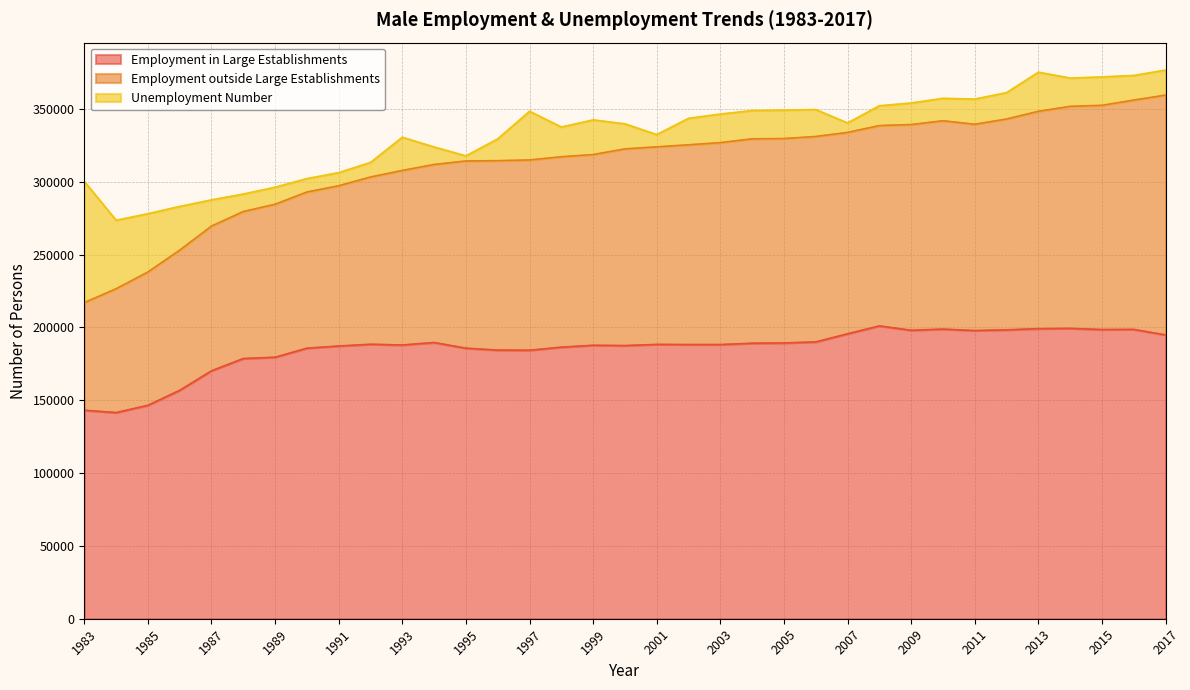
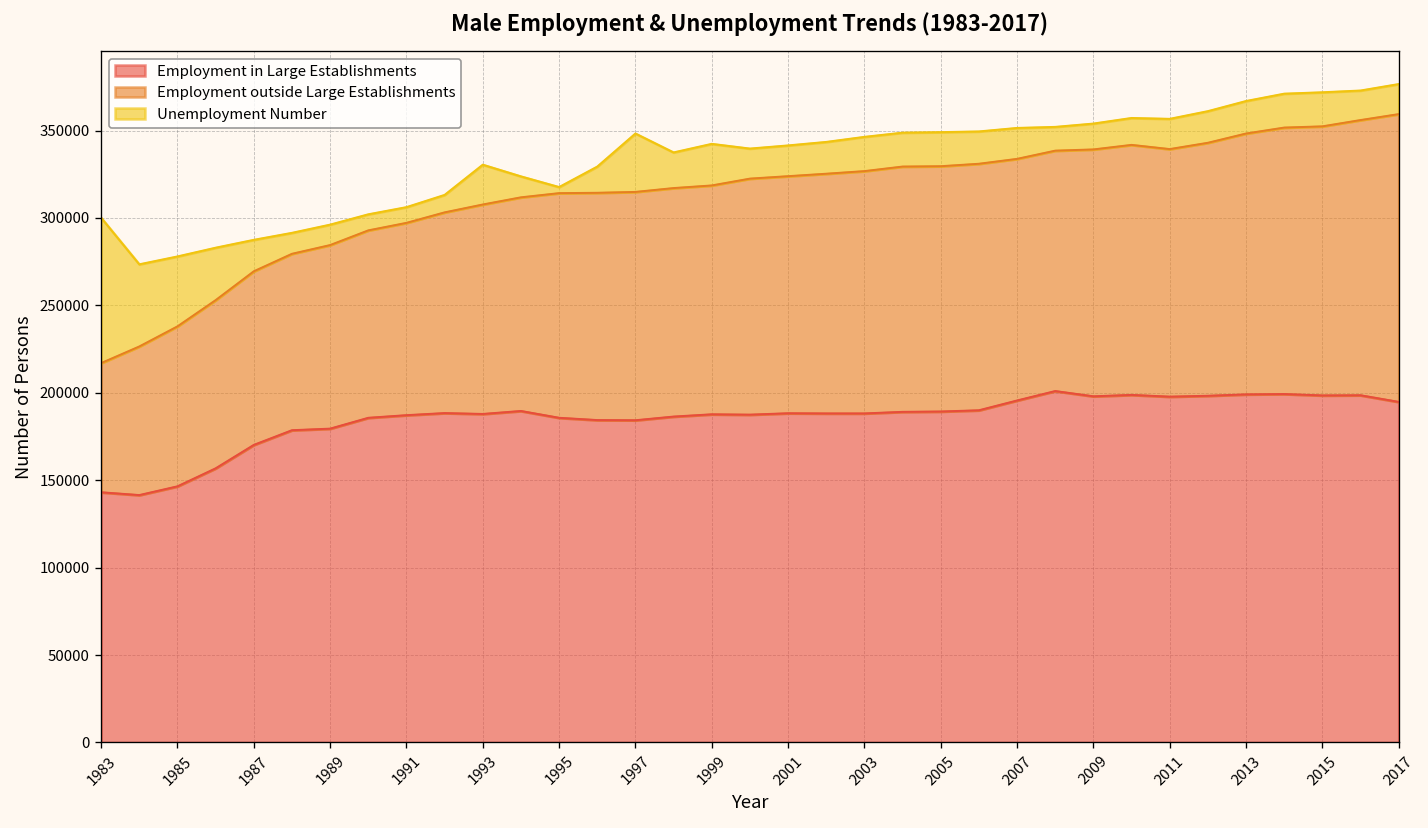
  {
    "Unemployment Number": {
      "1983": 83000,
      "1985": 40000,
      "1987": 18000,
      "1989": 12000,
      "1991": 9000,
      "1993": 23000,
      "1995": 3000,
      "1997": 33000,
      "1999": 24000,
-     "2001": 8000,
+     "2001": 18000,
      "2003": 20000,
      "2005": 20000,
-     "2007": 6000,
+     "2007": 18000,
      "2009": 15000,
      "2011": 17000,
-     "2013": 27000,
+     "2013": 19000,
      "2015": 20000,
      "2017": 17000
    }
  }
